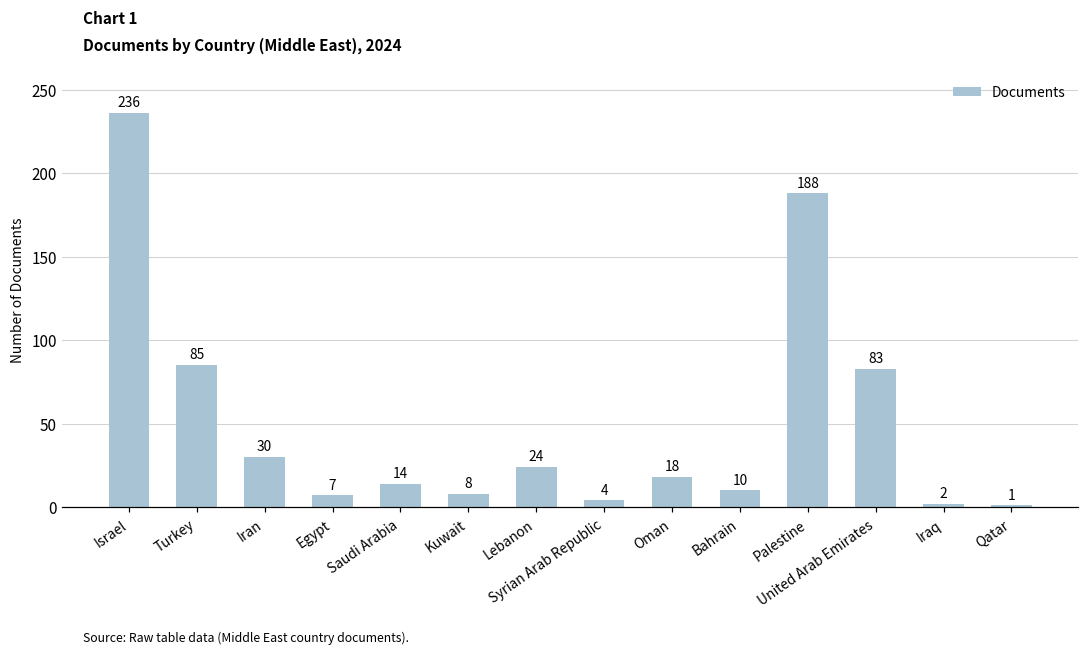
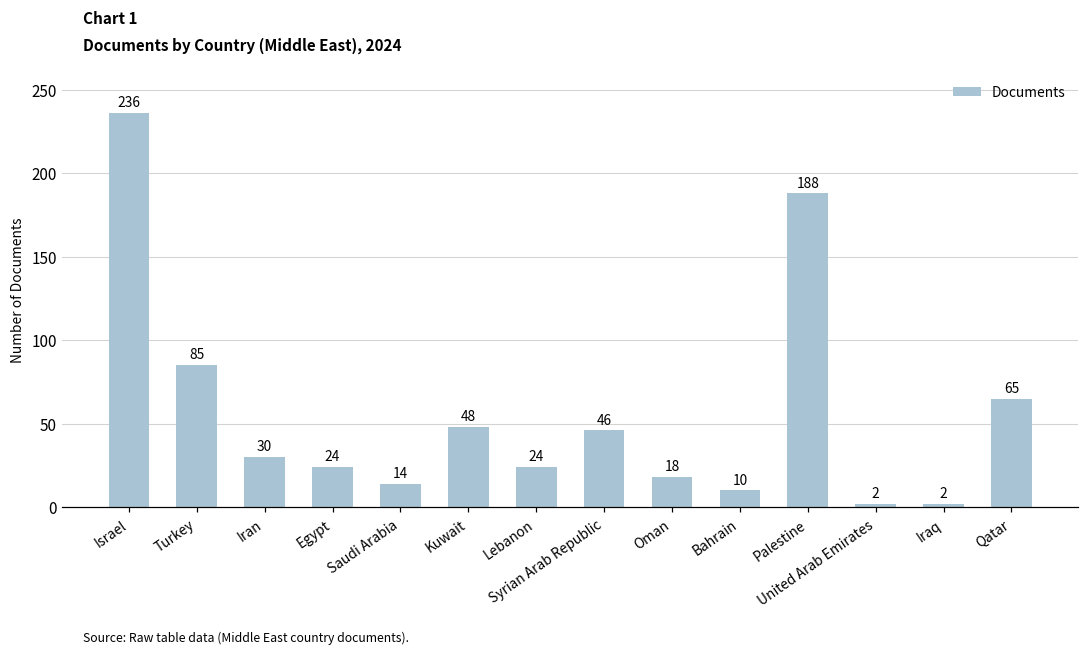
  {
    "Israel": 236,
    "Turkey": 85,
    "Iran": 30,
-   "Egypt": 7,
+   "Egypt": 24,
    "Saudi Arabia": 14,
-   "Kuwait": 8,
+   "Kuwait": 48,
    "Lebanon": 24,
-   "Syrian Arab Republic": 4,
+   "Syrian Arab Republic": 46,
    "Oman": 18,
    "Bahrain": 10,
    "Palestine": 188,
-   "United Arab Emirates": 83,
+   "United Arab Emirates": 2,
    "Iraq": 2,
-   "Qatar": 1
+   "Qatar": 65
  }
